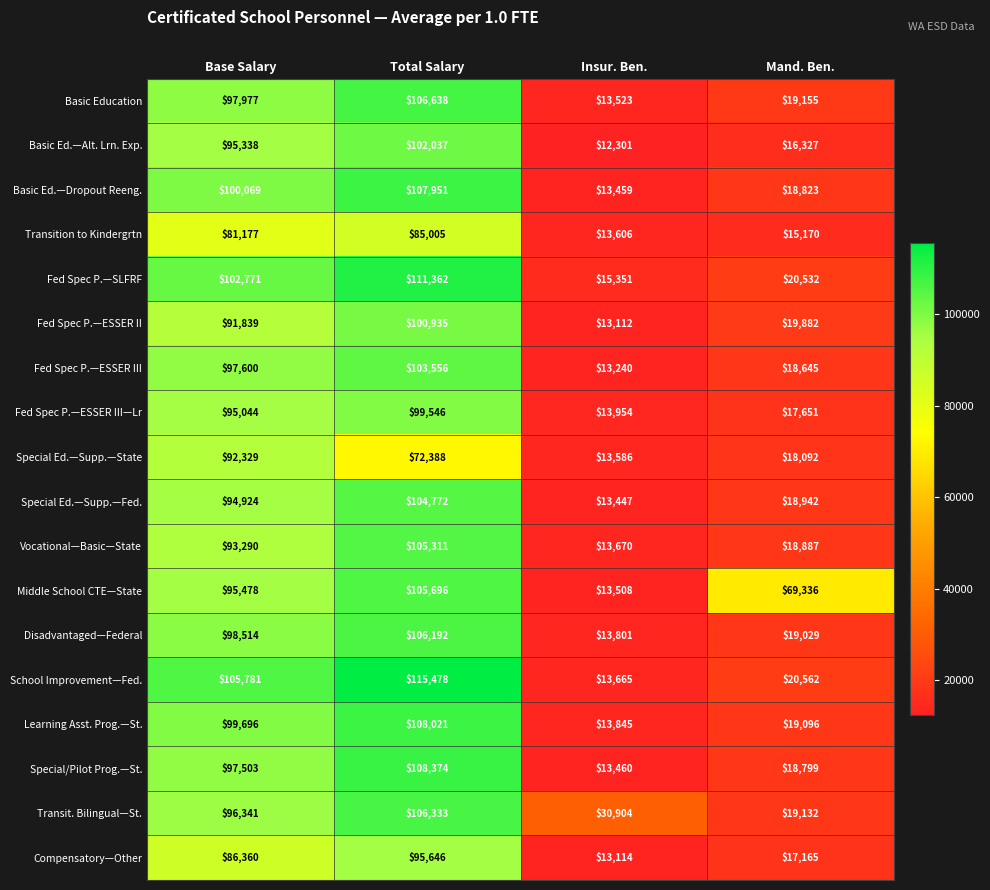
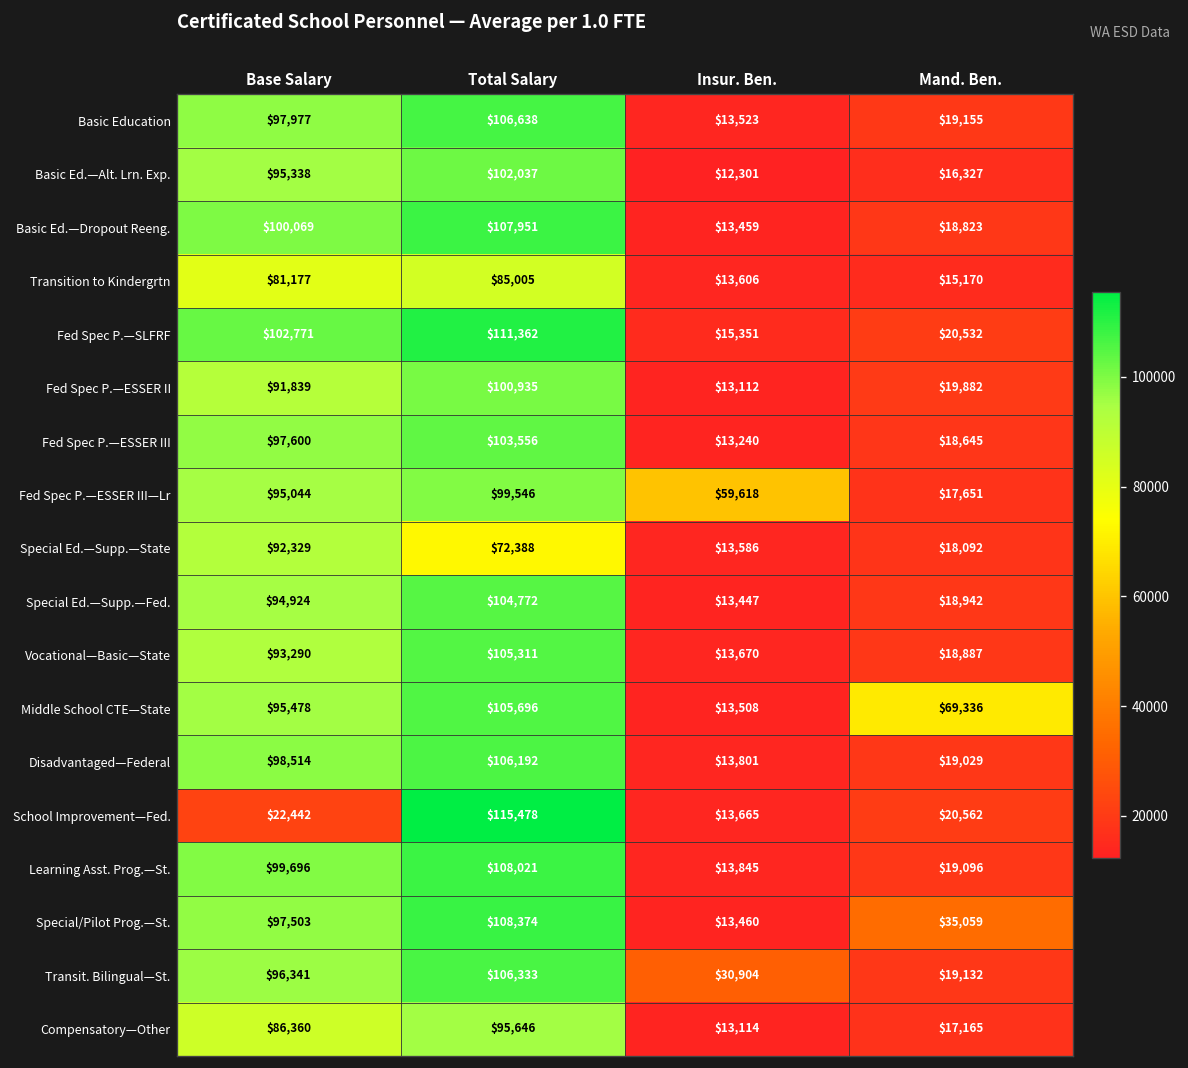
  {
    "Basic Education": {
      "Base Salary": "$97,977",
      "Total Salary": "$106,638",
      "Insur. Ben.": "$13,523",
      "Mand. Ben.": "$19,155"
    },
    "Basic Ed.—Alt. Lrn. Exp.": {
      "Base Salary": "$95,338",
      "Total Salary": "$102,037",
      "Insur. Ben.": "$12,301",
      "Mand. Ben.": "$16,327"
    },
    "Basic Ed.—Dropout Reeng.": {
      "Base Salary": "$100,069",
      "Total Salary": "$107,951",
      "Insur. Ben.": "$13,459",
      "Mand. Ben.": "$18,823"
    },
    "Transition to Kindergrtn": {
      "Base Salary": "$81,177",
      "Total Salary": "$85,005",
      "Insur. Ben.": "$13,606",
      "Mand. Ben.": "$15,170"
    },
    "Fed Spec P.—SLFRF": {
      "Base Salary": "$102,771",
      "Total Salary": "$111,362",
      "Insur. Ben.": "$15,351",
      "Mand. Ben.": "$20,532"
    },
    "Fed Spec P.—ESSER II": {
      "Base Salary": "$91,839",
      "Total Salary": "$100,935",
      "Insur. Ben.": "$13,112",
      "Mand. Ben.": "$19,882"
    },
    "Fed Spec P.—ESSER III": {
      "Base Salary": "$97,600",
      "Total Salary": "$103,556",
      "Insur. Ben.": "$13,240",
      "Mand. Ben.": "$18,645"
    },
    "Fed Spec P.—ESSER III—Lr": {
      "Base Salary": "$95,044",
      "Total Salary": "$99,546",
-     "Insur. Ben.": "$13,954",
+     "Insur. Ben.": "$59,618",
      "Mand. Ben.": "$17,651"
    },
    "Special Ed.—Supp.—State": {
      "Base Salary": "$92,329",
      "Total Salary": "$72,388",
      "Insur. Ben.": "$13,586",
      "Mand. Ben.": "$18,092"
    },
    "Special Ed.—Supp.—Fed.": {
      "Base Salary": "$94,924",
      "Total Salary": "$104,772",
      "Insur. Ben.": "$13,447",
      "Mand. Ben.": "$18,942"
    },
    "Vocational—Basic—State": {
      "Base Salary": "$93,290",
      "Total Salary": "$105,311",
      "Insur. Ben.": "$13,670",
      "Mand. Ben.": "$18,887"
    },
    "Middle School CTE—State": {
      "Base Salary": "$95,478",
      "Total Salary": "$105,696",
      "Insur. Ben.": "$13,508",
      "Mand. Ben.": "$69,336"
    },
    "Disadvantaged—Federal": {
      "Base Salary": "$98,514",
      "Total Salary": "$106,192",
      "Insur. Ben.": "$13,801",
      "Mand. Ben.": "$19,029"
    },
    "School Improvement—Fed.": {
-     "Base Salary": "$105,781",
+     "Base Salary": "$22,442",
      "Total Salary": "$115,478",
      "Insur. Ben.": "$13,665",
      "Mand. Ben.": "$20,562"
    },
    "Learning Asst. Prog.—St.": {
      "Base Salary": "$99,696",
      "Total Salary": "$108,021",
      "Insur. Ben.": "$13,845",
      "Mand. Ben.": "$19,096"
    },
    "Special/Pilot Prog.—St.": {
      "Base Salary": "$97,503",
      "Total Salary": "$108,374",
      "Insur. Ben.": "$13,460",
-     "Mand. Ben.": "$18,799"
+     "Mand. Ben.": "$35,059"
    },
    "Transit. Bilingual—St.": {
      "Base Salary": "$96,341",
      "Total Salary": "$106,333",
      "Insur. Ben.": "$30,904",
      "Mand. Ben.": "$19,132"
    },
    "Compensatory—Other": {
      "Base Salary": "$86,360",
      "Total Salary": "$95,646",
      "Insur. Ben.": "$13,114",
      "Mand. Ben.": "$17,165"
    }
  }
